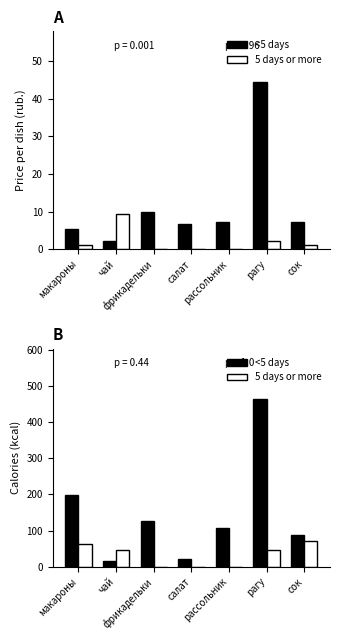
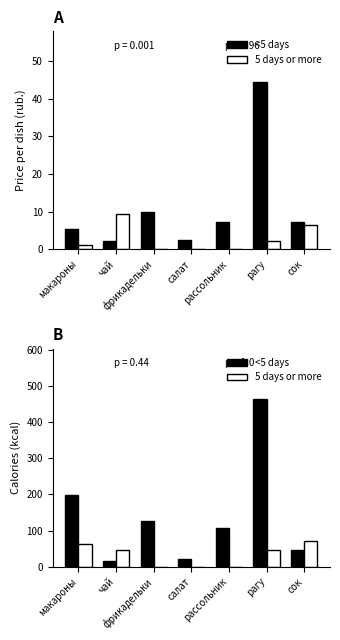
  {
    "A": {
      "<5 days": {
        "макароны": 6,
        "чай": 2,
        "фрикадельки": 10,
-       "салат": 7,
+       "салат": 2,
        "рассольник": 7,
        "рагу": 45,
        "сок": 7
      },
      "5 days or more": {
        "макароны": 1,
        "чай": 9,
        "фрикадельки": 0,
        "салат": 0,
        "рассольник": 0,
        "рагу": 2,
-       "сок": 1
+       "сок": 6
      }
    },
    "B": {
      "<5 days": {
        "макароны": 200,
        "чай": 20,
        "фрикадельки": 130,
        "салат": 20,
        "рассольник": 110,
        "рагу": 460,
-       "сок": 90
+       "сок": 50
      },
      "5 days or more": {
        "макароны": 60,
        "чай": 50,
        "фрикадельки": 0,
        "салат": 0,
        "рассольник": 0,
        "рагу": 50,
        "сок": 70
      }
    }
  }
